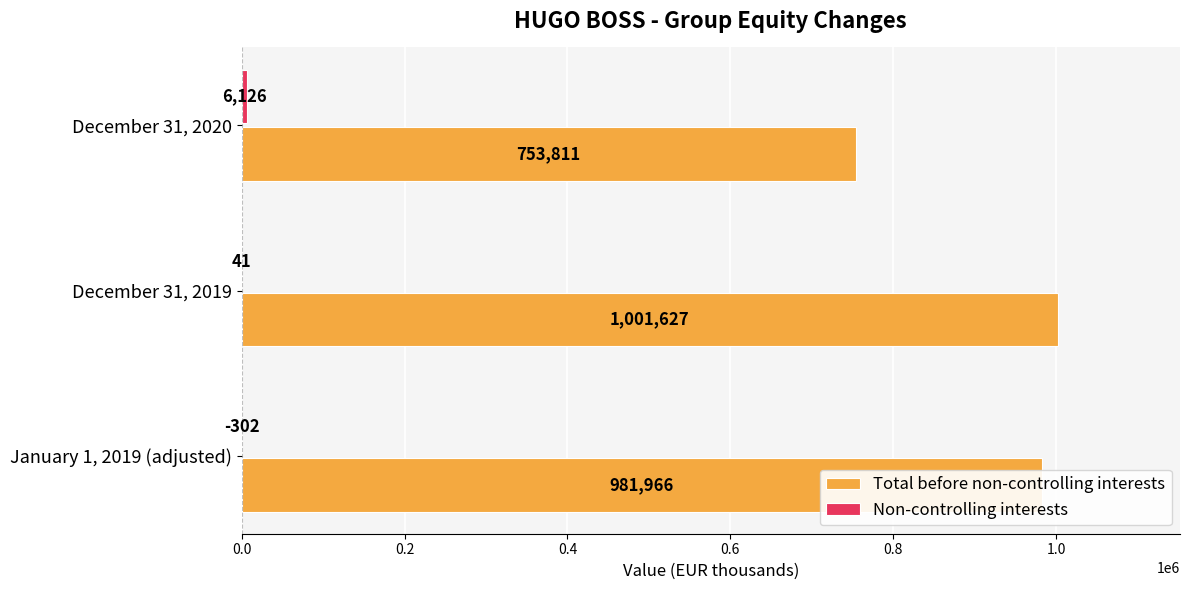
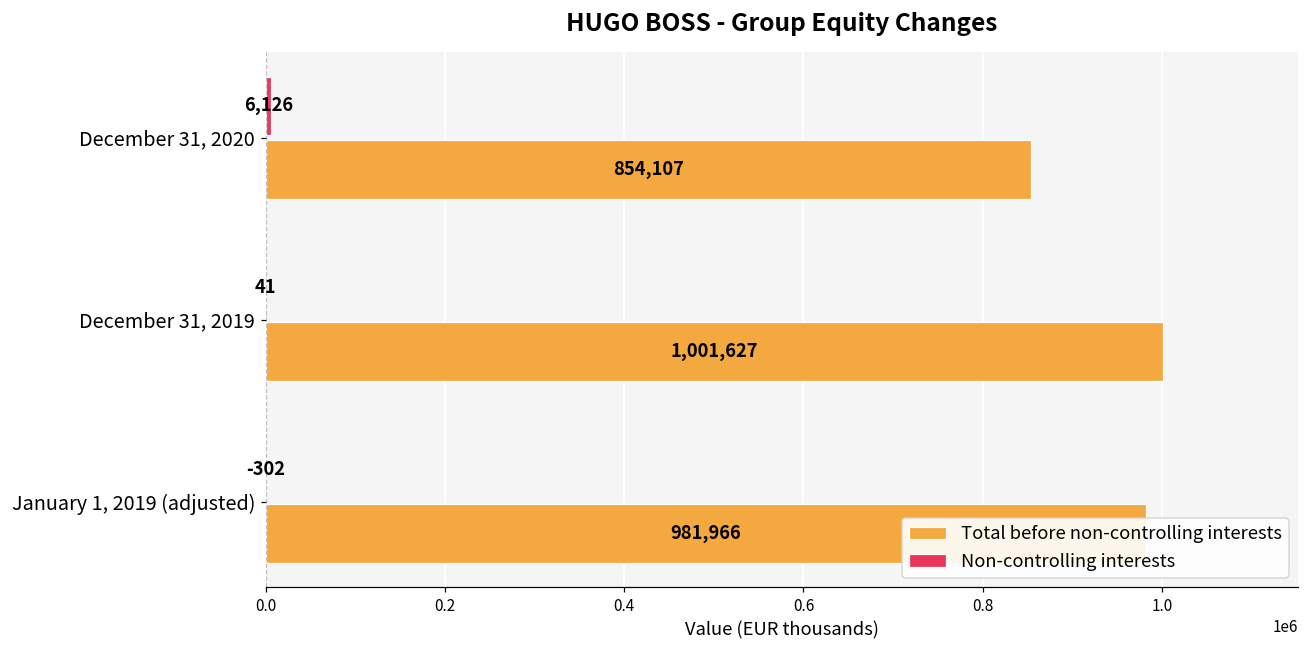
  {
    "Total before non-controlling interests": {
-     "December 31, 2020": "753,811",
+     "December 31, 2020": "854,107",
      "December 31, 2019": "1,001,627"
    },
    "Non-controlling interests": {
      "December 31, 2020": "6,126",
      "December 31, 2019": "41"
    }
  }
